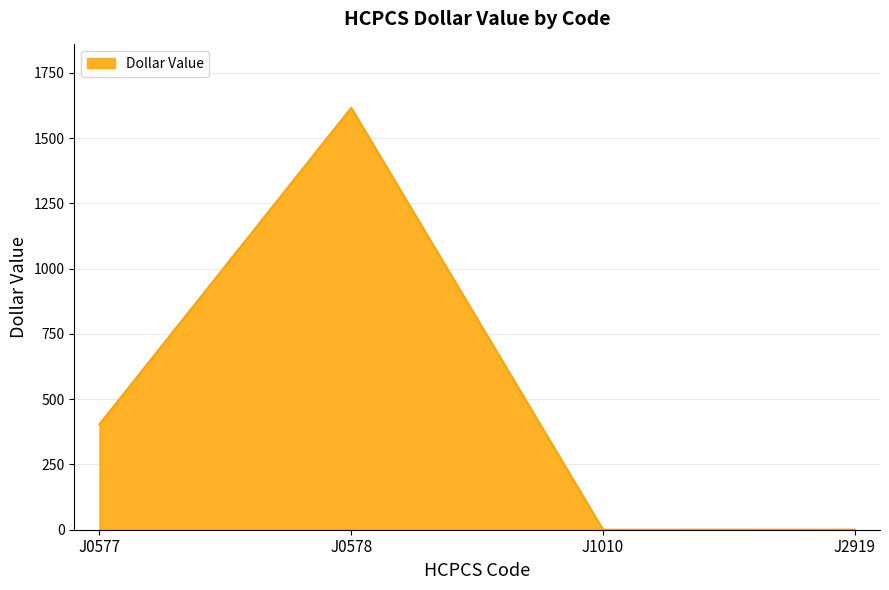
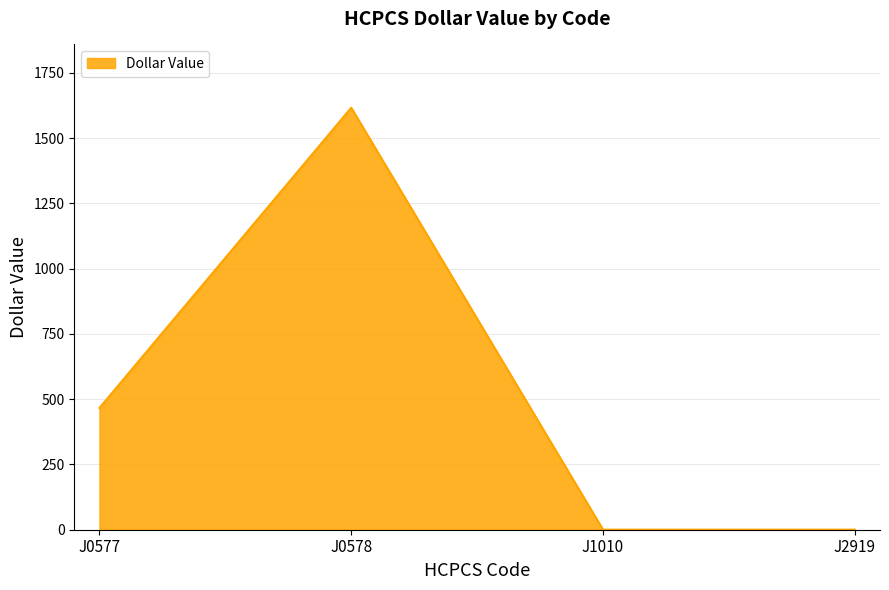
  {
-   "J0577": 400,
+   "J0577": 470,
    "J0578": 1620,
    "J1010": 0,
    "J2919": 0
  }
